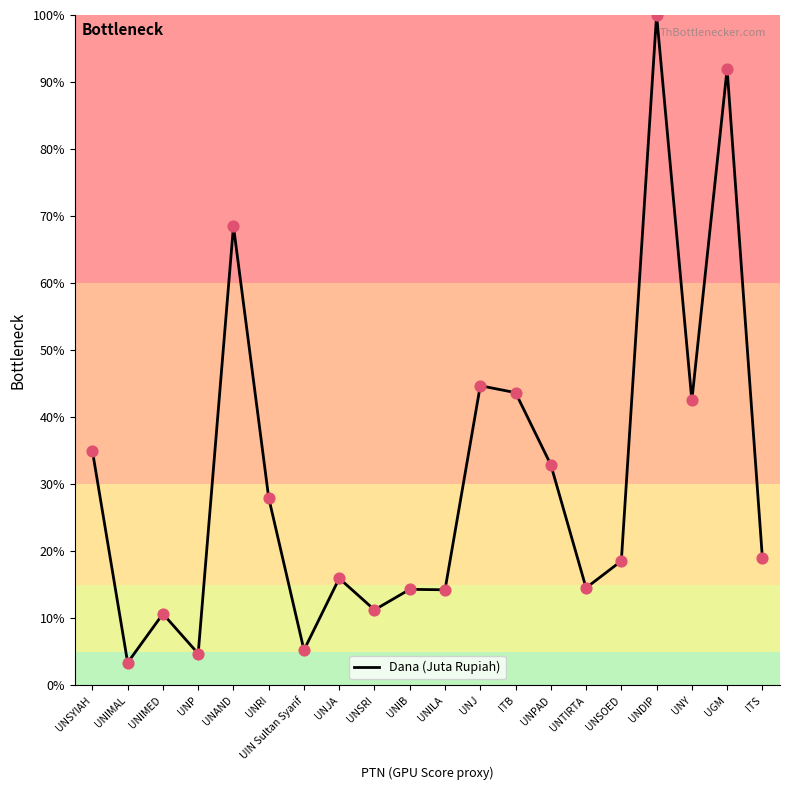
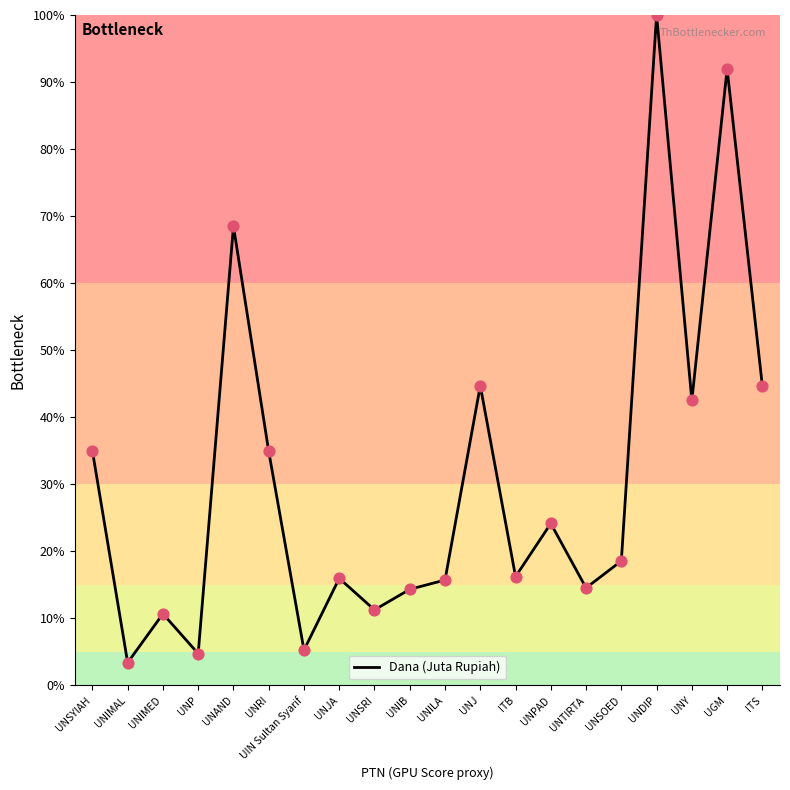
  {
    "UNSYIAH": "35%",
    "UNIMAL": "3%",
    "UNIMED": "11%",
    "UNP": "5%",
    "UNAND": "69%",
-   "UNRI": "28%",
+   "UNRI": "35%",
    "UIN Sultan Syarif": "5%",
    "UNJA": "16%",
    "UNSRI": "11%",
    "UNIB": "14%",
-   "UNILA": "14%",
+   "UNILA": "16%",
    "UNJ": "45%",
-   "ITB": "44%",
-   "UNPAD": "33%",
+   "ITB": "16%",
+   "UNPAD": "24%",
    "UNTIRTA": "15%",
    "UNSOED": "19%",
    "UNDIP": "100%",
    "UNY": "43%",
    "UGM": "92%",
-   "ITS": "19%"
+   "ITS": "45%"
  }
